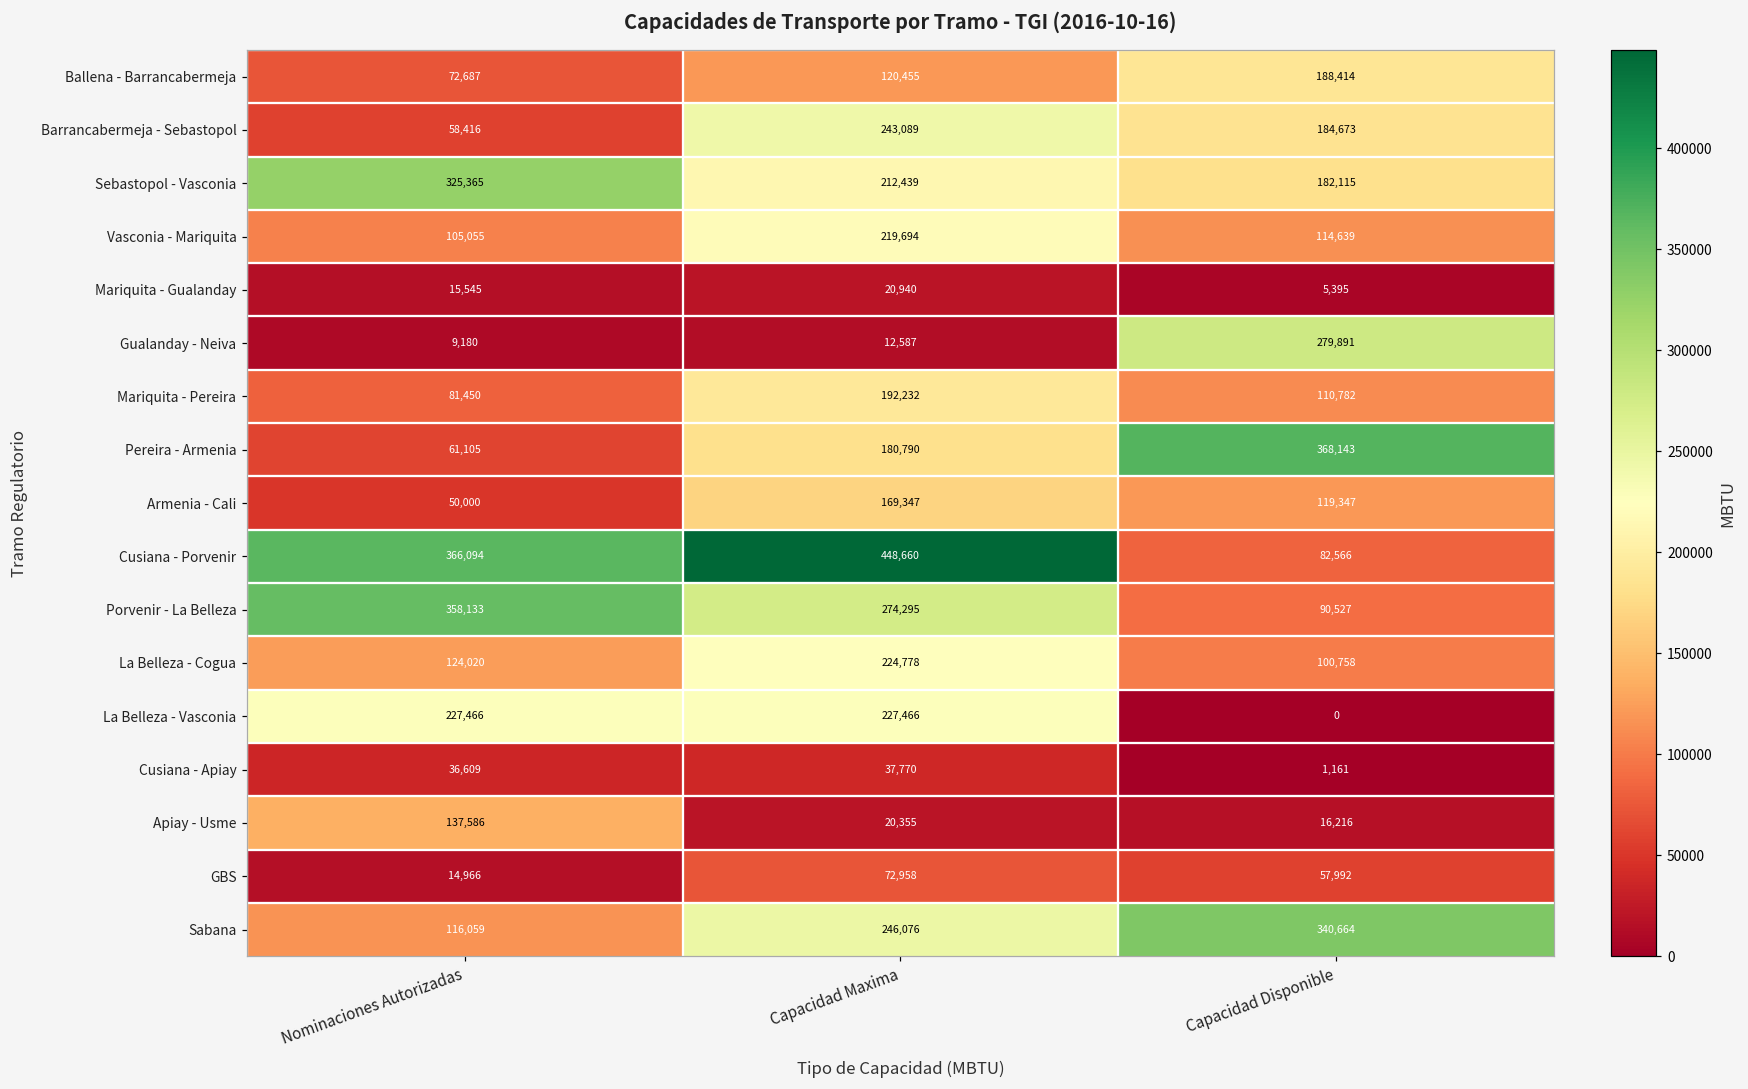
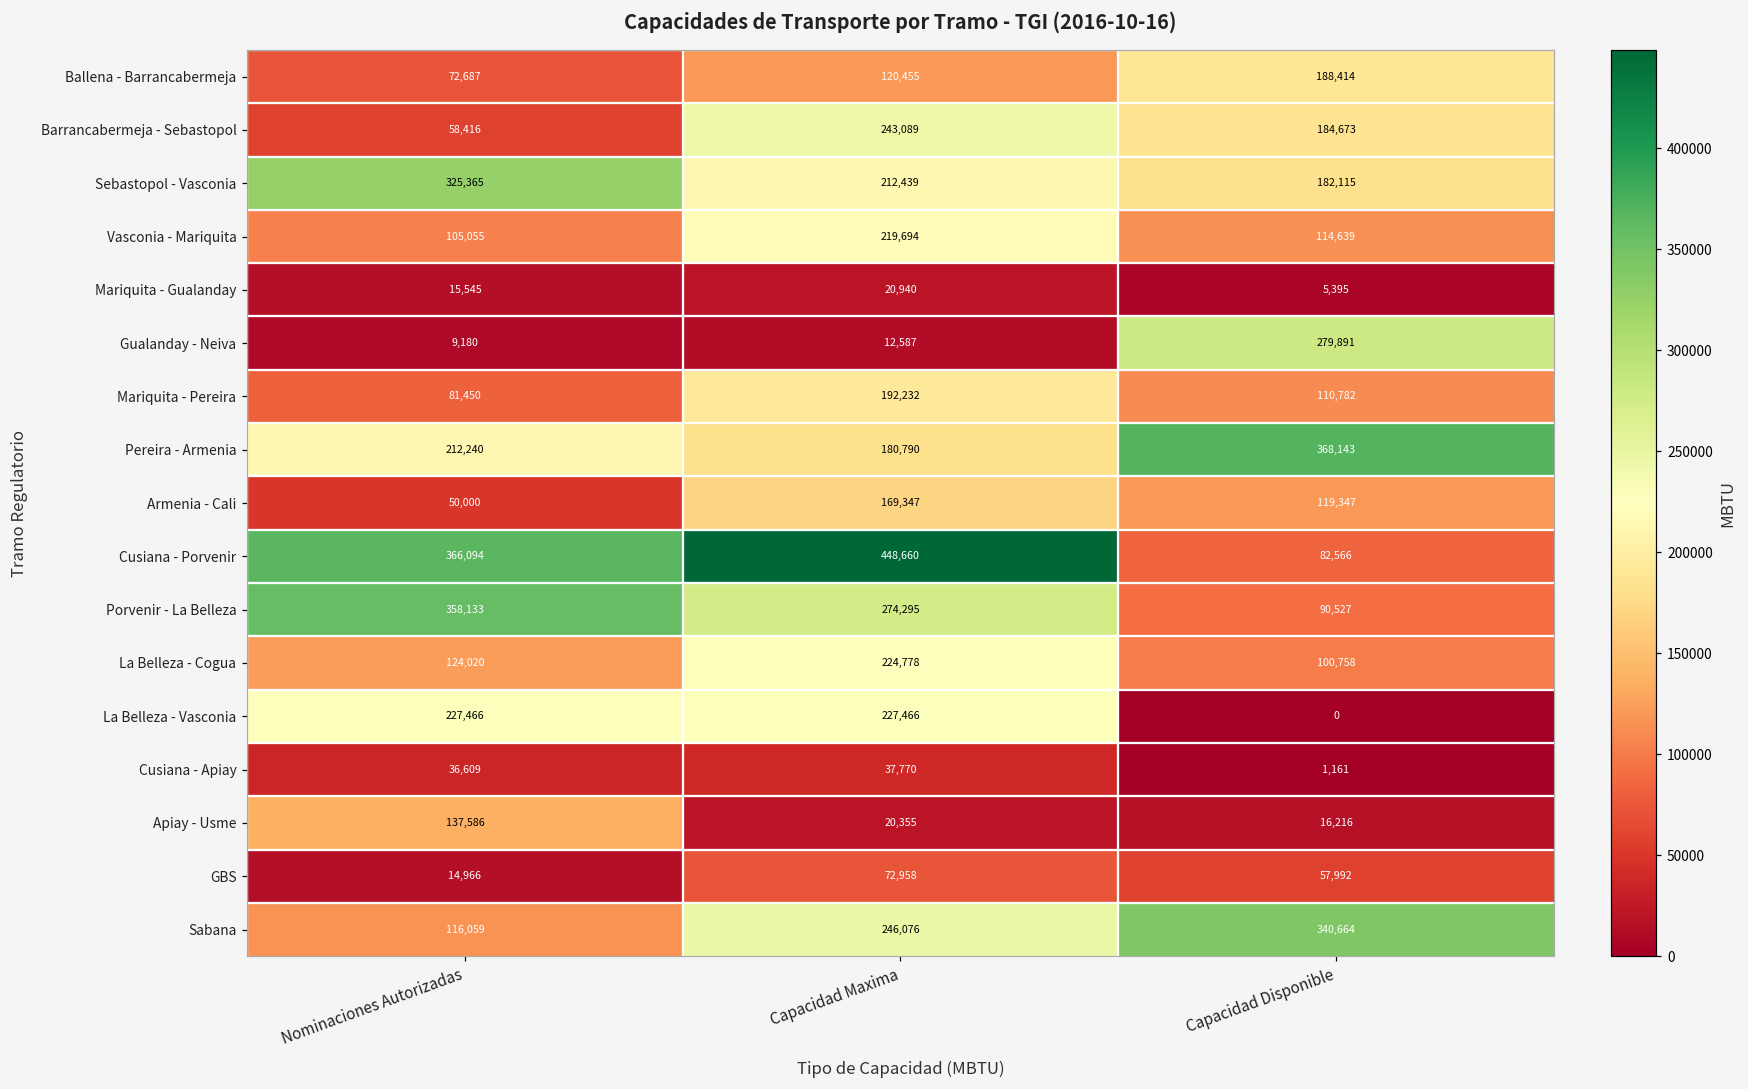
  {
    "Ballena - Barrancabermeja": {
      "Nominaciones Autorizadas": "72,687",
      "Capacidad Maxima": "120,455",
      "Capacidad Disponible": "188,414"
    },
    "Barrancabermeja - Sebastopol": {
      "Nominaciones Autorizadas": "58,416",
      "Capacidad Maxima": "243,089",
      "Capacidad Disponible": "184,673"
    },
    "Sebastopol - Vasconia": {
      "Nominaciones Autorizadas": "325,365",
      "Capacidad Maxima": "212,439",
      "Capacidad Disponible": "182,115"
    },
    "Vasconia - Mariquita": {
      "Nominaciones Autorizadas": "105,055",
      "Capacidad Maxima": "219,694",
      "Capacidad Disponible": "114,639"
    },
    "Mariquita - Gualanday": {
      "Nominaciones Autorizadas": "15,545",
      "Capacidad Maxima": "20,940",
      "Capacidad Disponible": "5,395"
    },
    "Gualanday - Neiva": {
      "Nominaciones Autorizadas": "9,180",
      "Capacidad Maxima": "12,587",
      "Capacidad Disponible": "279,891"
    },
    "Mariquita - Pereira": {
      "Nominaciones Autorizadas": "81,450",
      "Capacidad Maxima": "192,232",
      "Capacidad Disponible": "110,782"
    },
    "Pereira - Armenia": {
-     "Nominaciones Autorizadas": "61,105",
+     "Nominaciones Autorizadas": "212,240",
      "Capacidad Maxima": "180,790",
      "Capacidad Disponible": "368,143"
    },
    "Armenia - Cali": {
      "Nominaciones Autorizadas": "50,000",
      "Capacidad Maxima": "169,347",
      "Capacidad Disponible": "119,347"
    },
    "Cusiana - Porvenir": {
      "Nominaciones Autorizadas": "366,094",
      "Capacidad Maxima": "448,660",
      "Capacidad Disponible": "82,566"
    },
    "Porvenir - La Belleza": {
      "Nominaciones Autorizadas": "358,133",
      "Capacidad Maxima": "274,295",
      "Capacidad Disponible": "90,527"
    },
    "La Belleza - Cogua": {
      "Nominaciones Autorizadas": "124,020",
      "Capacidad Maxima": "224,778",
      "Capacidad Disponible": "100,758"
    },
    "La Belleza - Vasconia": {
      "Nominaciones Autorizadas": "227,466",
      "Capacidad Maxima": "227,466",
      "Capacidad Disponible": "0"
    },
    "Cusiana - Apiay": {
      "Nominaciones Autorizadas": "36,609",
      "Capacidad Maxima": "37,770",
      "Capacidad Disponible": "1,161"
    },
    "Apiay - Usme": {
      "Nominaciones Autorizadas": "137,586",
      "Capacidad Maxima": "20,355",
      "Capacidad Disponible": "16,216"
    },
    "GBS": {
      "Nominaciones Autorizadas": "14,966",
      "Capacidad Maxima": "72,958",
      "Capacidad Disponible": "57,992"
    },
    "Sabana": {
      "Nominaciones Autorizadas": "116,059",
      "Capacidad Maxima": "246,076",
      "Capacidad Disponible": "340,664"
    }
  }
